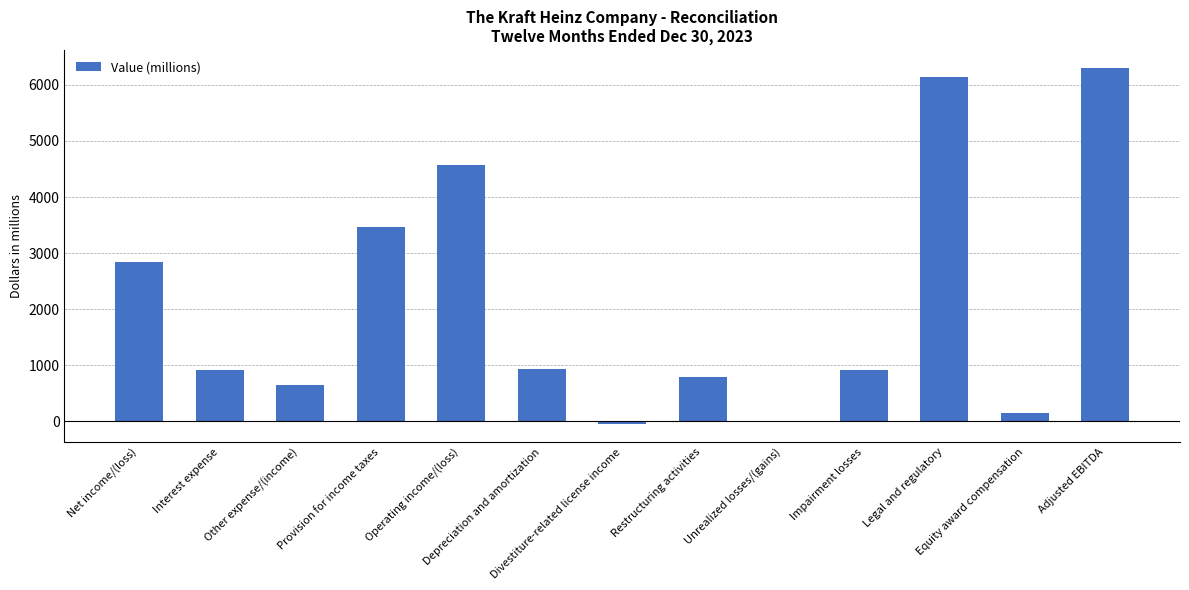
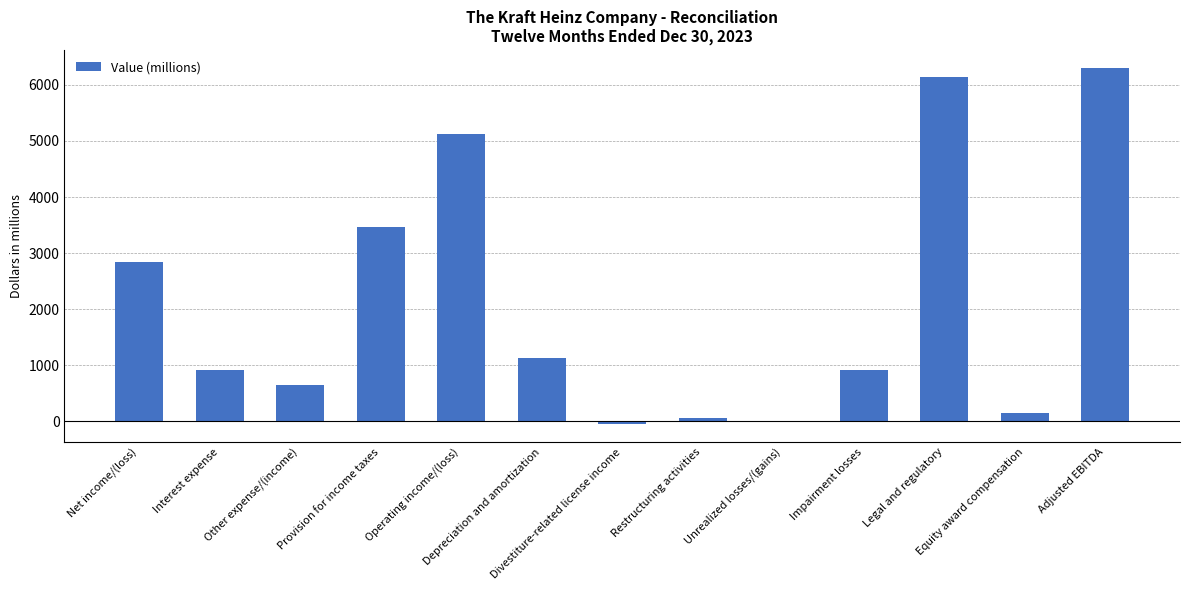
  {
    "Net income/(loss)": 2800,
    "Interest expense": 900,
    "Other expense/(income)": 600,
    "Provision for income taxes": 3500,
-   "Operating income/(loss)": 4600,
-   "Depreciation and amortization": 900,
+   "Operating income/(loss)": 5100,
+   "Depreciation and amortization": 1100,
    "Divestiture-related license income": -100,
-   "Restructuring activities": 800,
+   "Restructuring activities": 100,
    "Impairment losses": 900,
    "Legal and regulatory": 6100,
    "Equity award compensation": 100,
    "Adjusted EBITDA": 6300
  }
